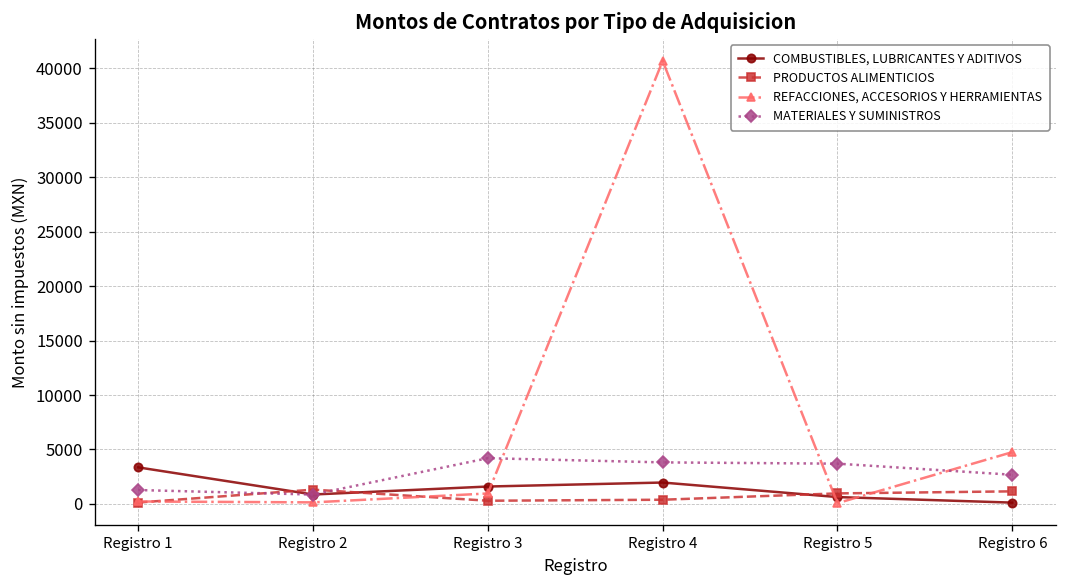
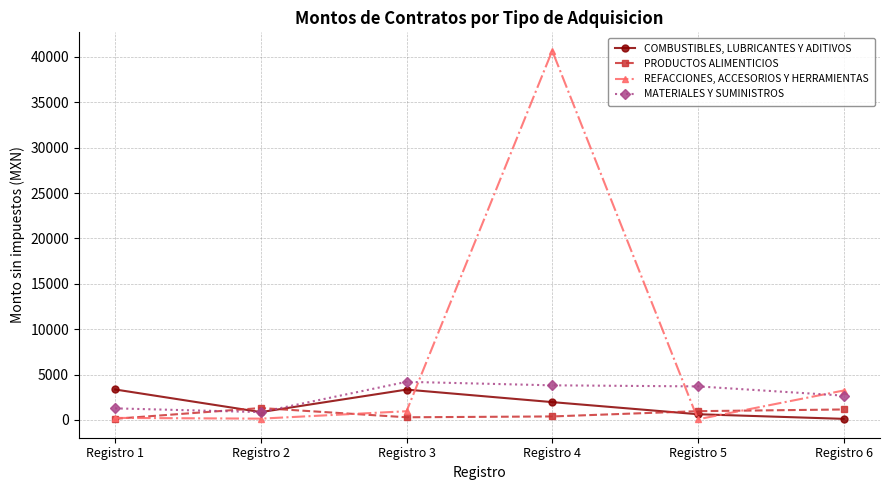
  {
    "COMBUSTIBLES, LUBRICANTES Y ADITIVOS": {
      "Registro 1": 3000,
-     "Registro 3": 2000,
+     "Registro 3": 3000,
      "Registro 4": 2000,
      "Registro 5": 1000,
      "Registro 6": 0
    },
    "PRODUCTOS ALIMENTICIOS": {
      "Registro 2": 1000,
      "Registro 3": 0,
      "Registro 4": 0,
      "Registro 5": 1000,
      "Registro 6": 1000
    },
    "REFACCIONES, ACCESORIOS Y HERRAMIENTAS": {
      "Registro 2": 0,
      "Registro 3": 1000,
      "Registro 4": 41000,
      "Registro 5": 0,
-     "Registro 6": 5000
+     "Registro 6": 3000
    },
    "MATERIALES Y SUMINISTROS": {
      "Registro 1": 1000,
      "Registro 3": 4000,
      "Registro 4": 4000,
      "Registro 5": 4000,
      "Registro 6": 3000
    }
  }
